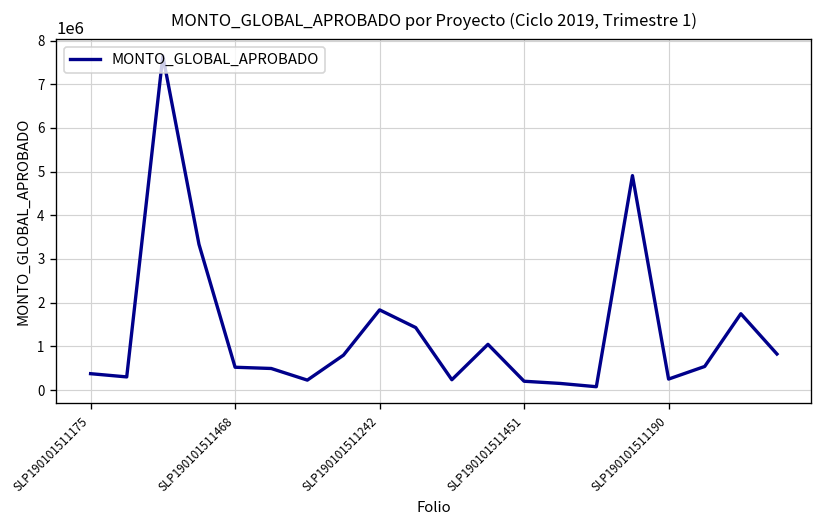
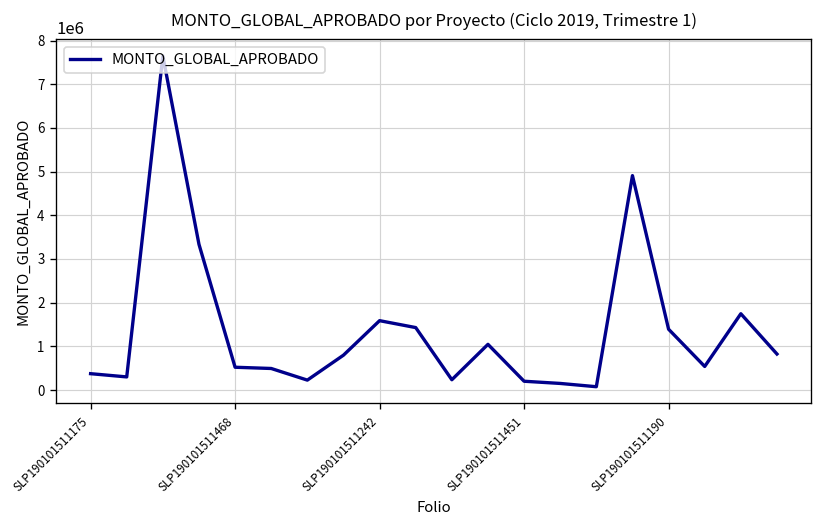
  {
    "SLP190101511175": 400000,
    "SLP190101511468": 500000,
-   "SLP190101511242": 1800000,
+   "SLP190101511242": 1600000,
    "SLP190101511451": 200000,
-   "SLP190101511190": 300000
+   "SLP190101511190": 1400000
  }
